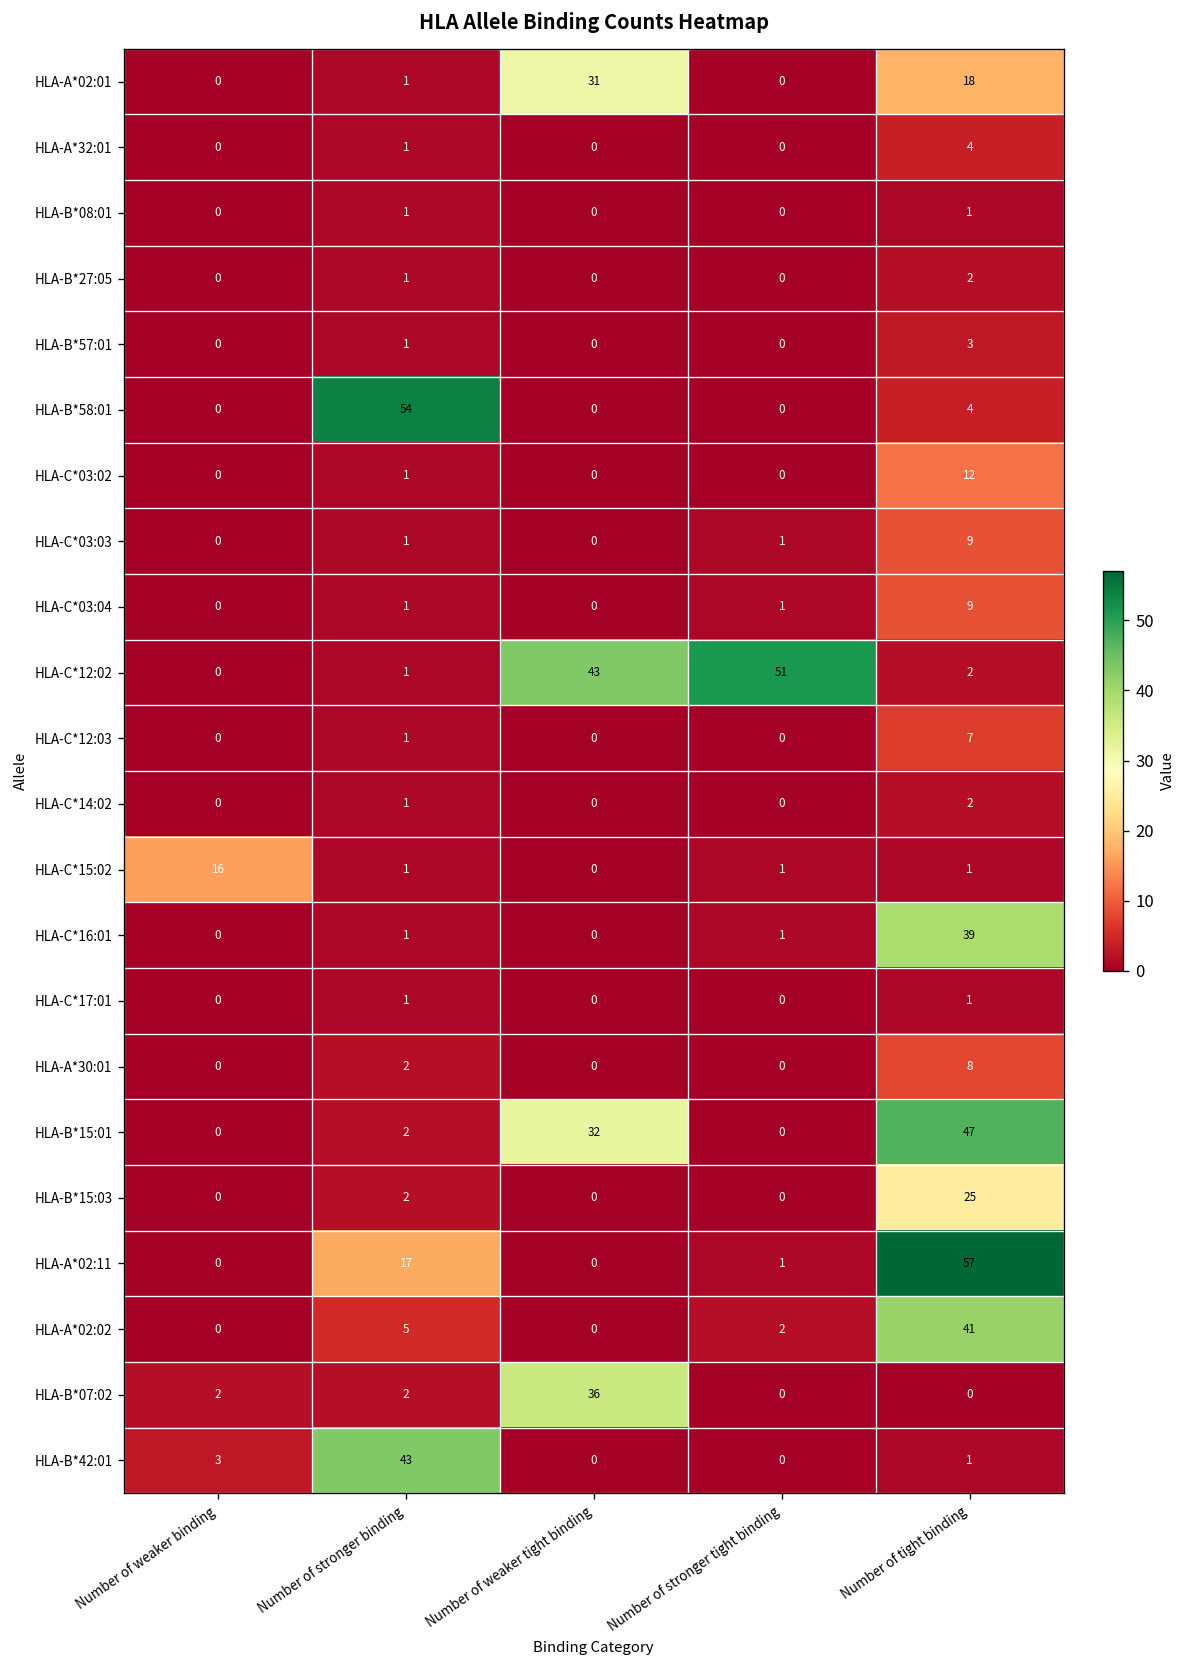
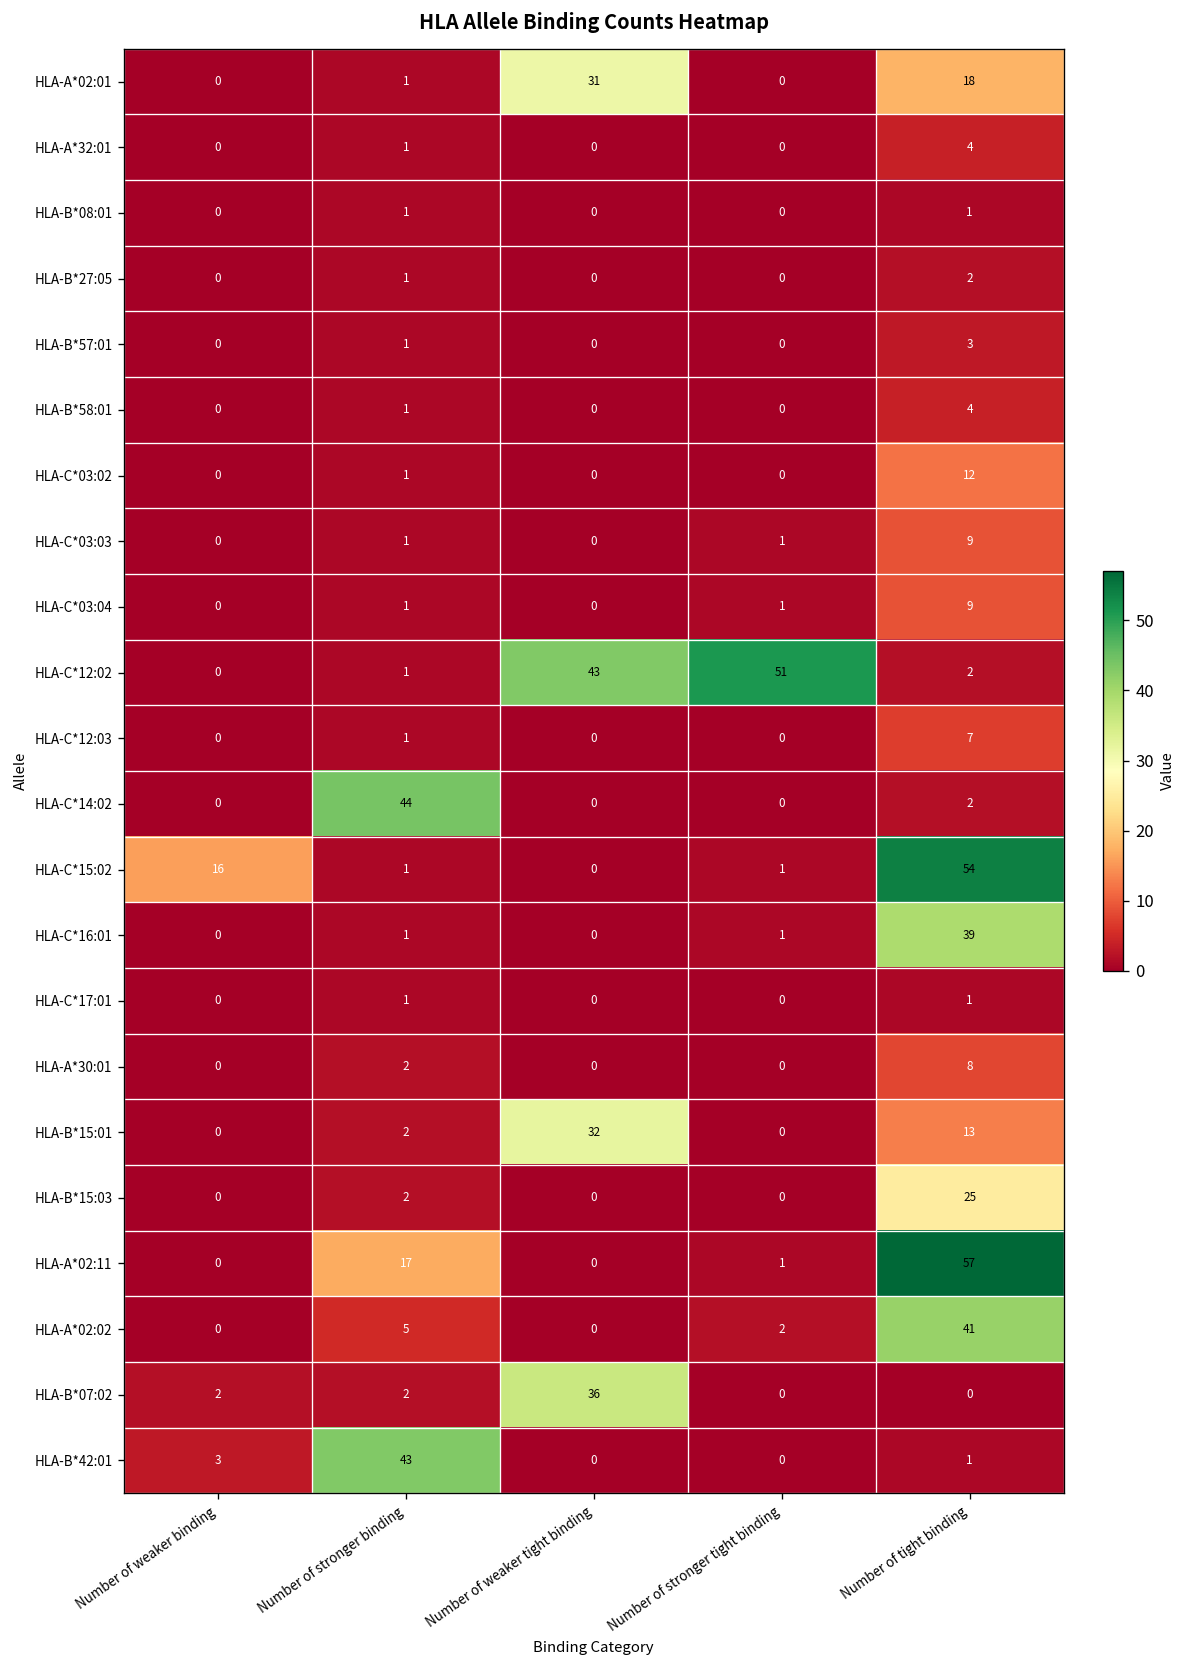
  {
    "HLA-A*02:01": {
      "Number of weaker binding": 0,
      "Number of stronger binding": 1,
      "Number of weaker tight binding": 31,
      "Number of stronger tight binding": 0,
      "Number of tight binding": 18
    },
    "HLA-A*32:01": {
      "Number of weaker binding": 0,
      "Number of stronger binding": 1,
      "Number of weaker tight binding": 0,
      "Number of stronger tight binding": 0,
      "Number of tight binding": 4
    },
    "HLA-B*08:01": {
      "Number of weaker binding": 0,
      "Number of stronger binding": 1,
      "Number of weaker tight binding": 0,
      "Number of stronger tight binding": 0,
      "Number of tight binding": 1
    },
    "HLA-B*27:05": {
      "Number of weaker binding": 0,
      "Number of stronger binding": 1,
      "Number of weaker tight binding": 0,
      "Number of stronger tight binding": 0,
      "Number of tight binding": 2
    },
    "HLA-B*57:01": {
      "Number of weaker binding": 0,
      "Number of stronger binding": 1,
      "Number of weaker tight binding": 0,
      "Number of stronger tight binding": 0,
      "Number of tight binding": 3
    },
    "HLA-B*58:01": {
      "Number of weaker binding": 0,
-     "Number of stronger binding": 54,
+     "Number of stronger binding": 1,
      "Number of weaker tight binding": 0,
      "Number of stronger tight binding": 0,
      "Number of tight binding": 4
    },
    "HLA-C*03:02": {
      "Number of weaker binding": 0,
      "Number of stronger binding": 1,
      "Number of weaker tight binding": 0,
      "Number of stronger tight binding": 0,
      "Number of tight binding": 12
    },
    "HLA-C*03:03": {
      "Number of weaker binding": 0,
      "Number of stronger binding": 1,
      "Number of weaker tight binding": 0,
      "Number of stronger tight binding": 1,
      "Number of tight binding": 9
    },
    "HLA-C*03:04": {
      "Number of weaker binding": 0,
      "Number of stronger binding": 1,
      "Number of weaker tight binding": 0,
      "Number of stronger tight binding": 1,
      "Number of tight binding": 9
    },
    "HLA-C*12:02": {
      "Number of weaker binding": 0,
      "Number of stronger binding": 1,
      "Number of weaker tight binding": 43,
      "Number of stronger tight binding": 51,
      "Number of tight binding": 2
    },
    "HLA-C*12:03": {
      "Number of weaker binding": 0,
      "Number of stronger binding": 1,
      "Number of weaker tight binding": 0,
      "Number of stronger tight binding": 0,
      "Number of tight binding": 7
    },
    "HLA-C*14:02": {
      "Number of weaker binding": 0,
-     "Number of stronger binding": 1,
+     "Number of stronger binding": 44,
      "Number of weaker tight binding": 0,
      "Number of stronger tight binding": 0,
      "Number of tight binding": 2
    },
    "HLA-C*15:02": {
      "Number of weaker binding": 16,
      "Number of stronger binding": 1,
      "Number of weaker tight binding": 0,
      "Number of stronger tight binding": 1,
-     "Number of tight binding": 1
+     "Number of tight binding": 54
    },
    "HLA-C*16:01": {
      "Number of weaker binding": 0,
      "Number of stronger binding": 1,
      "Number of weaker tight binding": 0,
      "Number of stronger tight binding": 1,
      "Number of tight binding": 39
    },
    "HLA-C*17:01": {
      "Number of weaker binding": 0,
      "Number of stronger binding": 1,
      "Number of weaker tight binding": 0,
      "Number of stronger tight binding": 0,
      "Number of tight binding": 1
    },
    "HLA-A*30:01": {
      "Number of weaker binding": 0,
      "Number of stronger binding": 2,
      "Number of weaker tight binding": 0,
      "Number of stronger tight binding": 0,
      "Number of tight binding": 8
    },
    "HLA-B*15:01": {
      "Number of weaker binding": 0,
      "Number of stronger binding": 2,
      "Number of weaker tight binding": 32,
      "Number of stronger tight binding": 0,
-     "Number of tight binding": 47
+     "Number of tight binding": 13
    },
    "HLA-B*15:03": {
      "Number of weaker binding": 0,
      "Number of stronger binding": 2,
      "Number of weaker tight binding": 0,
      "Number of stronger tight binding": 0,
      "Number of tight binding": 25
    },
    "HLA-A*02:11": {
      "Number of weaker binding": 0,
      "Number of stronger binding": 17,
      "Number of weaker tight binding": 0,
      "Number of stronger tight binding": 1,
      "Number of tight binding": 57
    },
    "HLA-A*02:02": {
      "Number of weaker binding": 0,
      "Number of stronger binding": 5,
      "Number of weaker tight binding": 0,
      "Number of stronger tight binding": 2,
      "Number of tight binding": 41
    },
    "HLA-B*07:02": {
      "Number of weaker binding": 2,
      "Number of stronger binding": 2,
      "Number of weaker tight binding": 36,
      "Number of stronger tight binding": 0,
      "Number of tight binding": 0
    },
    "HLA-B*42:01": {
      "Number of weaker binding": 3,
      "Number of stronger binding": 43,
      "Number of weaker tight binding": 0,
      "Number of stronger tight binding": 0,
      "Number of tight binding": 1
    }
  }
